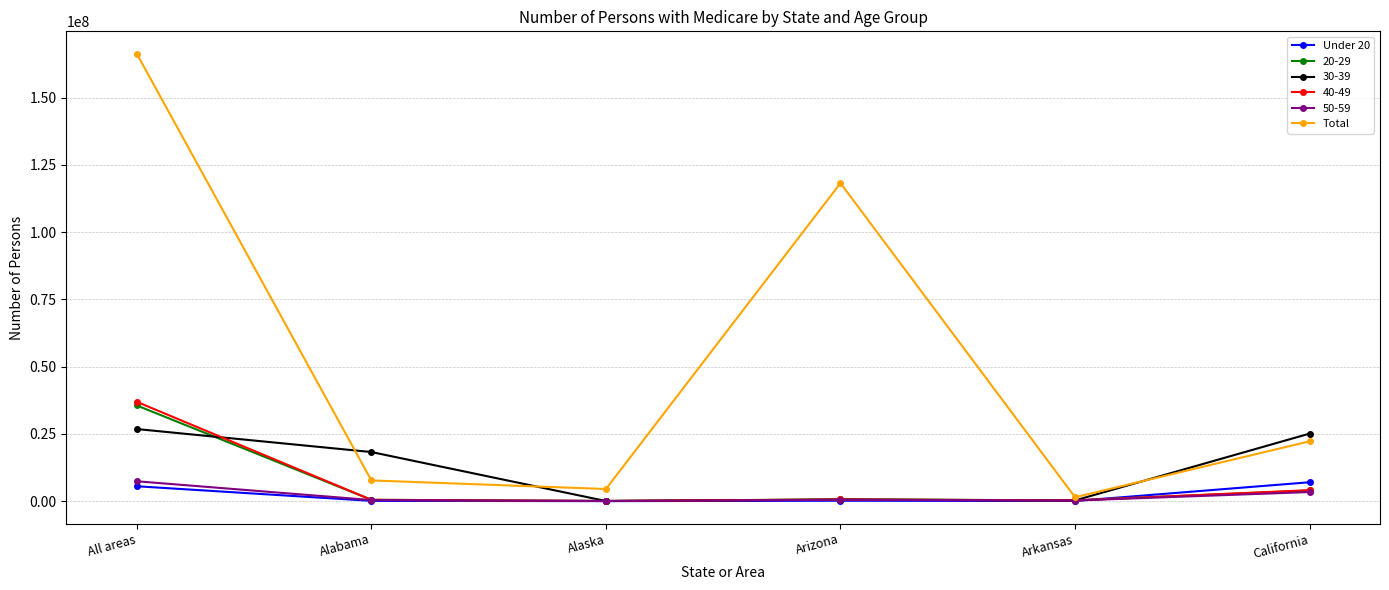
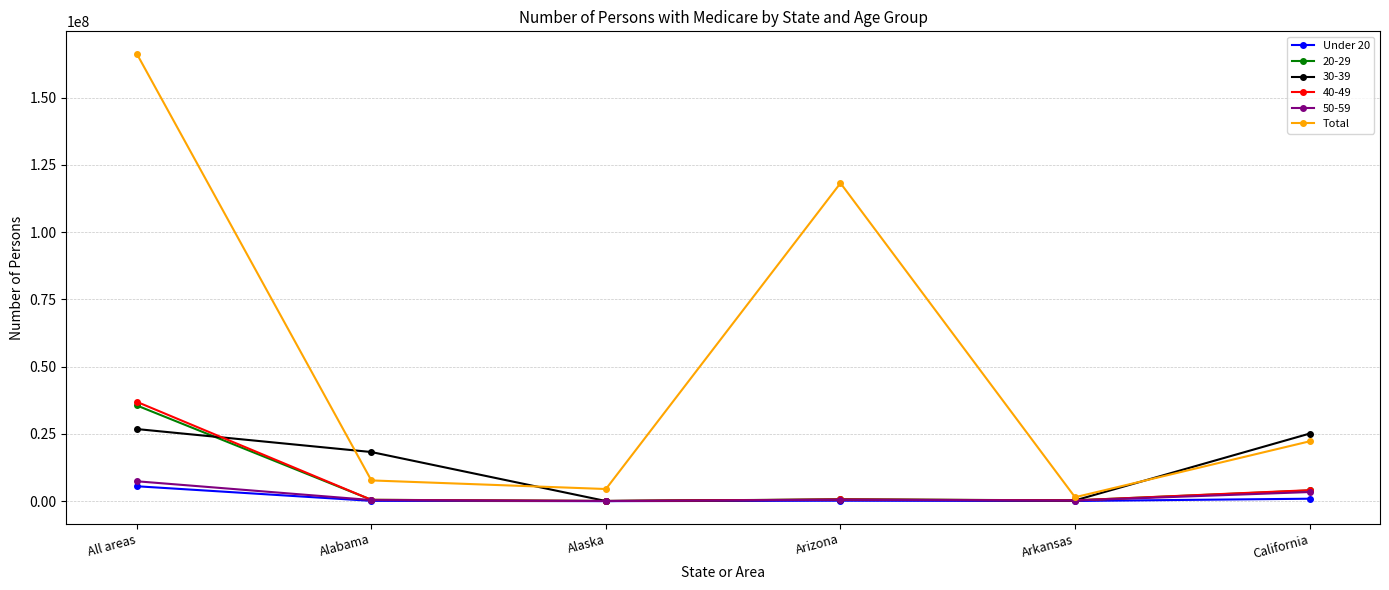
  {
    "Under 20": {
      "All areas": 6000000,
-     "California": 7000000
+     "California": 1000000
    },
    "20-29": {
      "All areas": 36000000
    },
    "30-39": {
      "All areas": 27000000,
      "Alabama": 18000000,
      "California": 25000000
    },
    "40-49": {
      "All areas": 37000000
    },
    "50-59": {
      "All areas": 7000000
    },
    "Total": {
      "All areas": 166000000,
      "Alabama": 8000000,
      "Alaska": 5000000,
      "Arizona": 118000000,
      "Arkansas": 1000000,
      "California": 22000000
    }
  }
